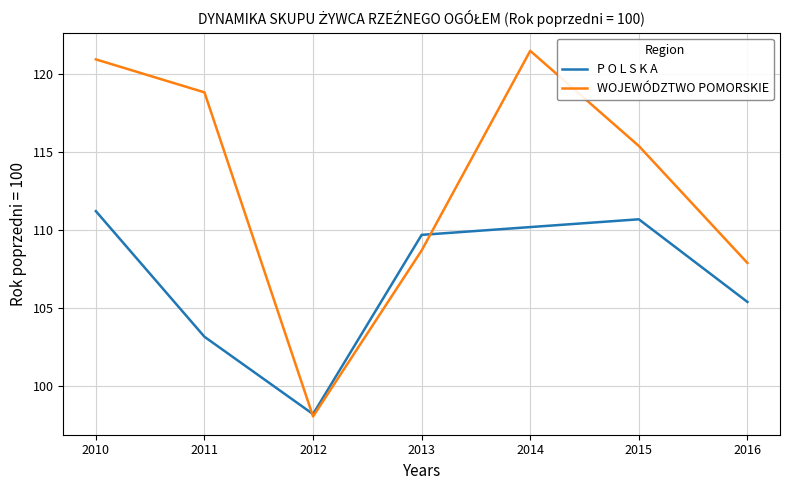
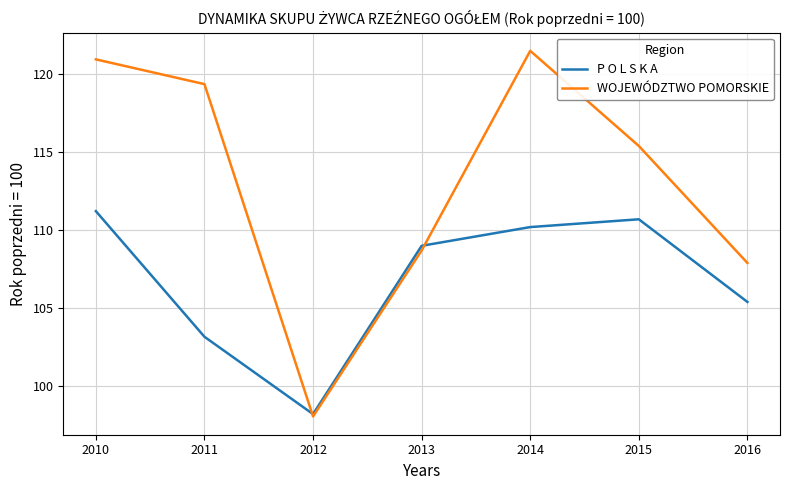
  {
    "P O L S K A": {
      "2010": 111.2,
      "2011": 103.2,
-     "2013": 109.7,
+     "2013": 109.0,
      "2014": 110.2,
      "2015": 110.7,
      "2016": 105.4
    },
    "WOJEWÓDZTWO POMORSKIE": {
      "2010": 121.0,
-     "2011": 118.8,
+     "2011": 119.4,
      "2013": 108.7,
      "2014": 121.5,
      "2015": 115.4,
      "2016": 107.9
    }
  }
